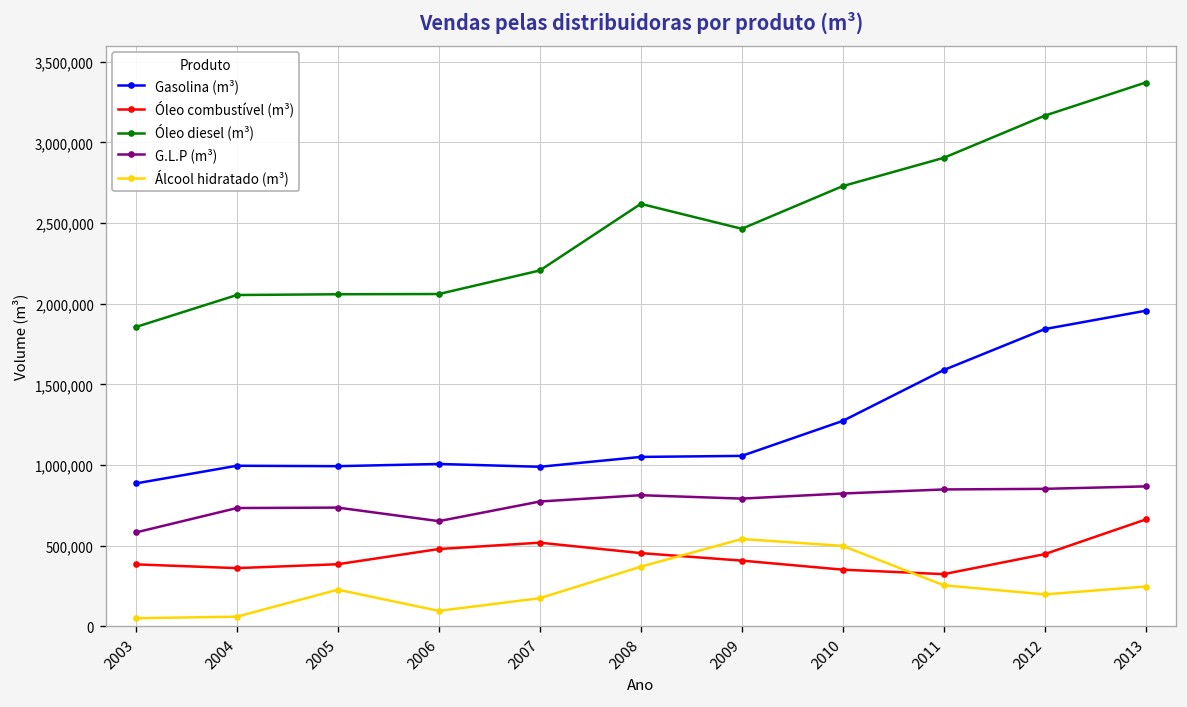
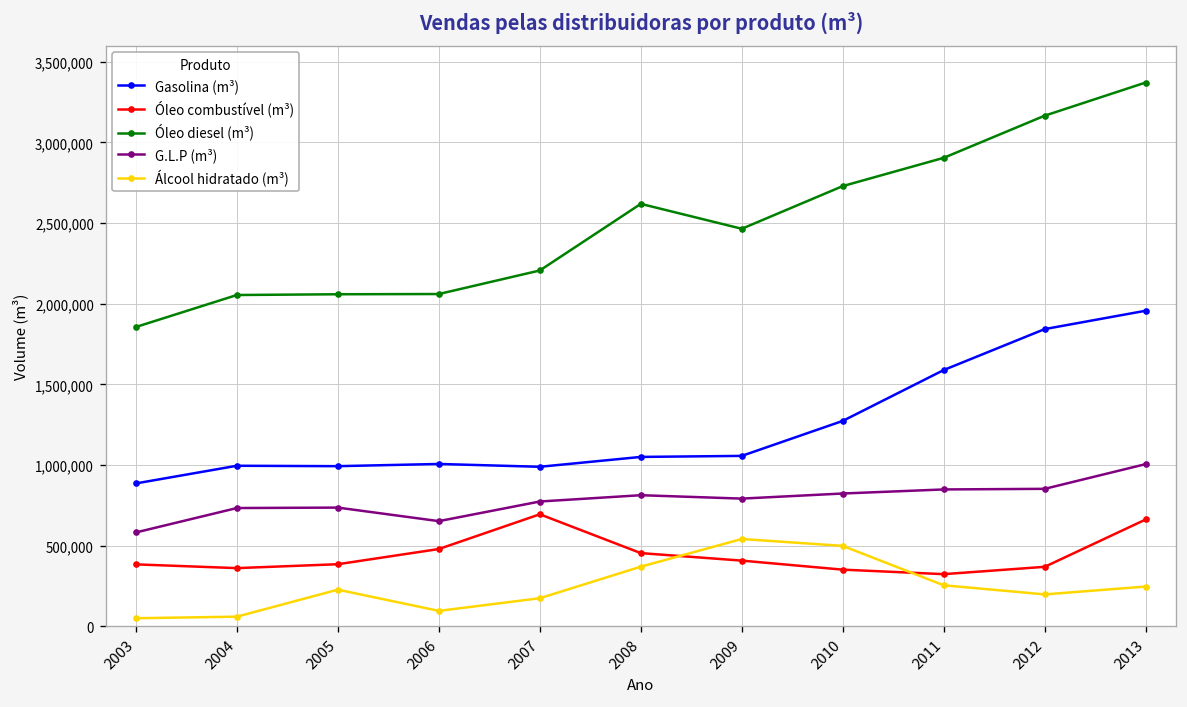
  {
    "Gasolina (m³)": {
      "2003": "890,000",
      "2004": "1,000,000",
      "2005": "990,000",
      "2006": "1,010,000",
      "2007": "990,000",
      "2008": "1,050,000",
      "2009": "1,060,000",
      "2010": "1,270,000",
      "2011": "1,590,000",
      "2012": "1,840,000",
      "2013": "1,960,000"
    },
    "Óleo combustível (m³)": {
      "2003": "380,000",
      "2004": "360,000",
      "2005": "380,000",
      "2006": "480,000",
-     "2007": "520,000",
+     "2007": "690,000",
      "2008": "450,000",
      "2009": "410,000",
      "2010": "350,000",
      "2011": "320,000",
-     "2012": "450,000",
+     "2012": "370,000",
      "2013": "660,000"
    },
    "Óleo diesel (m³)": {
      "2003": "1,860,000",
      "2004": "2,050,000",
      "2005": "2,060,000",
      "2006": "2,060,000",
      "2007": "2,210,000",
      "2008": "2,620,000",
      "2009": "2,460,000",
      "2010": "2,730,000",
      "2011": "2,900,000",
      "2012": "3,170,000",
      "2013": "3,370,000"
    },
    "G.L.P (m³)": {
      "2003": "580,000",
      "2004": "730,000",
      "2005": "740,000",
      "2006": "650,000",
      "2007": "770,000",
      "2008": "810,000",
      "2009": "790,000",
      "2010": "820,000",
      "2011": "850,000",
      "2012": "850,000",
-     "2013": "870,000"
+     "2013": "1,010,000"
    },
    "Álcool hidratado (m³)": {
      "2003": "50,000",
      "2004": "60,000",
      "2005": "230,000",
      "2006": "100,000",
      "2007": "170,000",
      "2008": "370,000",
      "2009": "540,000",
      "2010": "500,000",
      "2011": "250,000",
      "2012": "200,000",
      "2013": "250,000"
    }
  }
